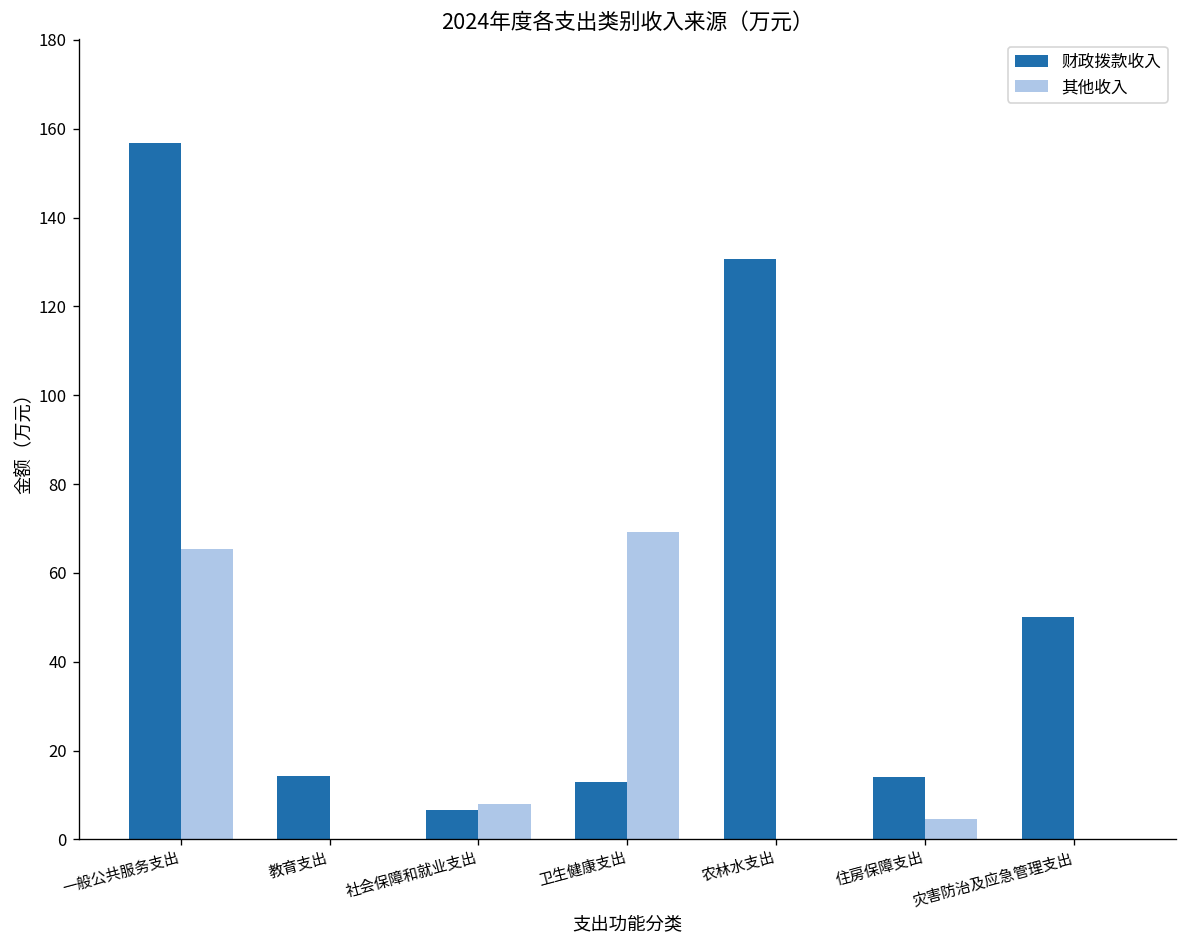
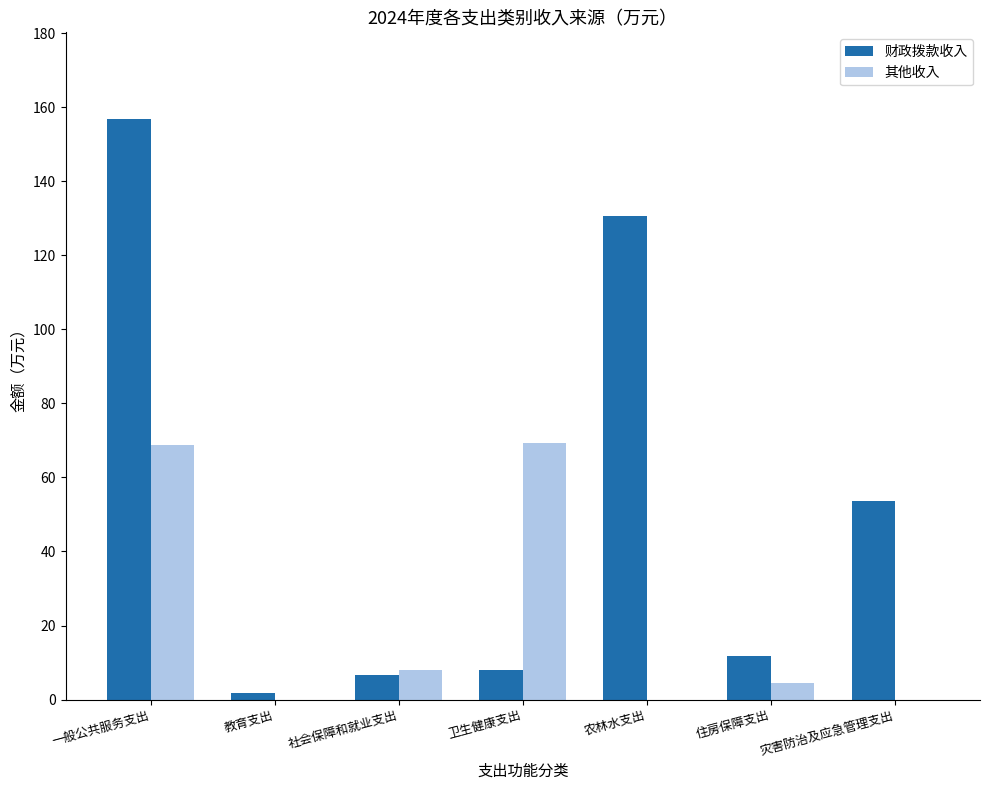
  {
    "财政拨款收入": {
      "一般公共服务支出": 157,
-     "教育支出": 14,
+     "教育支出": 2,
      "社会保障和就业支出": 7,
-     "卫生健康支出": 13,
+     "卫生健康支出": 8,
      "农林水支出": 131,
-     "住房保障支出": 14,
-     "灾害防治及应急管理支出": 50
+     "住房保障支出": 12,
+     "灾害防治及应急管理支出": 54
    },
    "其他收入": {
-     "一般公共服务支出": 65,
+     "一般公共服务支出": 69,
      "教育支出": 0,
      "社会保障和就业支出": 8,
      "卫生健康支出": 69,
      "农林水支出": 0,
      "住房保障支出": 5,
      "灾害防治及应急管理支出": 0
    }
  }
